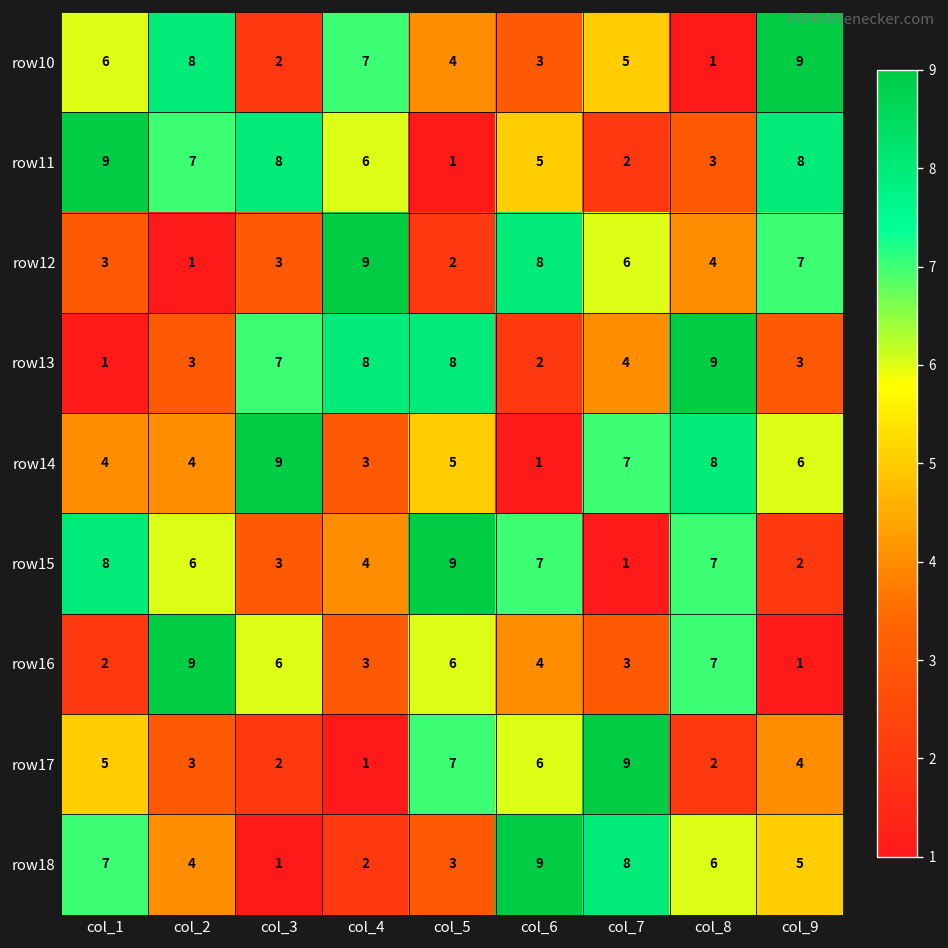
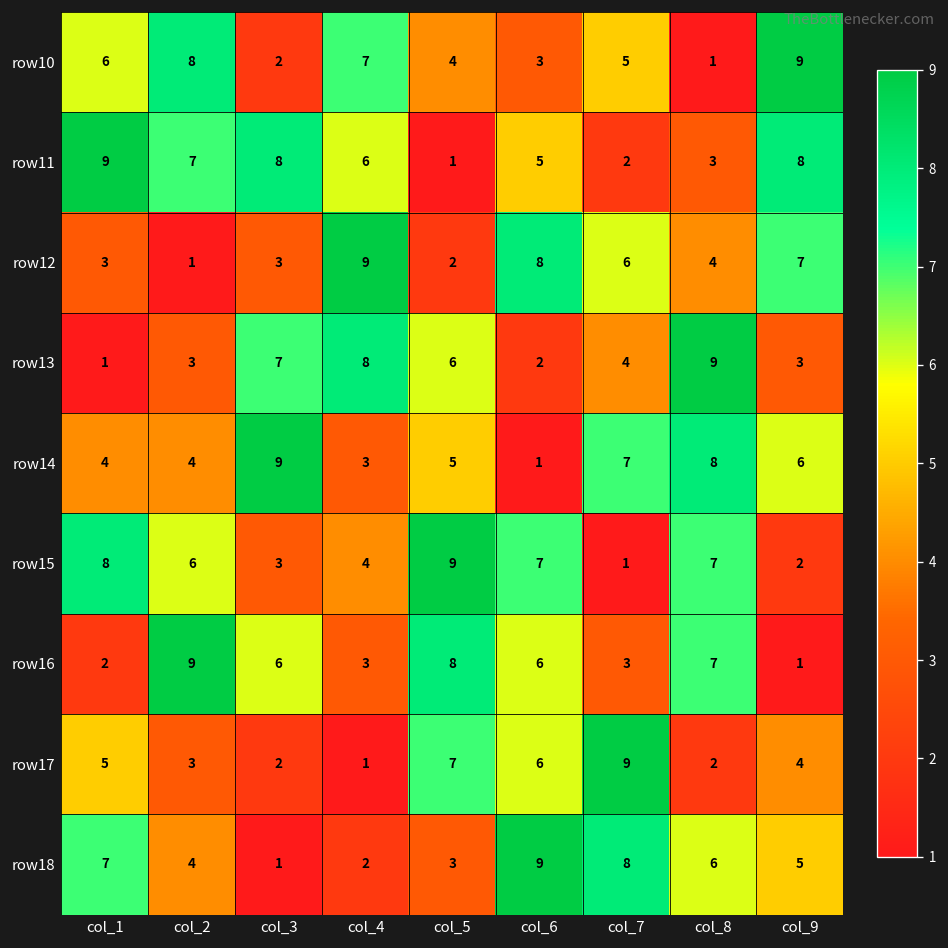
  {
    "row10": {
      "col_1": 6,
      "col_2": 8,
      "col_3": 2,
      "col_4": 7,
      "col_5": 4,
      "col_6": 3,
      "col_7": 5,
      "col_8": 1,
      "col_9": 9
    },
    "row11": {
      "col_1": 9,
      "col_2": 7,
      "col_3": 8,
      "col_4": 6,
      "col_5": 1,
      "col_6": 5,
      "col_7": 2,
      "col_8": 3,
      "col_9": 8
    },
    "row12": {
      "col_1": 3,
      "col_2": 1,
      "col_3": 3,
      "col_4": 9,
      "col_5": 2,
      "col_6": 8,
      "col_7": 6,
      "col_8": 4,
      "col_9": 7
    },
    "row13": {
      "col_1": 1,
      "col_2": 3,
      "col_3": 7,
      "col_4": 8,
-     "col_5": 8,
+     "col_5": 6,
      "col_6": 2,
      "col_7": 4,
      "col_8": 9,
      "col_9": 3
    },
    "row14": {
      "col_1": 4,
      "col_2": 4,
      "col_3": 9,
      "col_4": 3,
      "col_5": 5,
      "col_6": 1,
      "col_7": 7,
      "col_8": 8,
      "col_9": 6
    },
    "row15": {
      "col_1": 8,
      "col_2": 6,
      "col_3": 3,
      "col_4": 4,
      "col_5": 9,
      "col_6": 7,
      "col_7": 1,
      "col_8": 7,
      "col_9": 2
    },
    "row16": {
      "col_1": 2,
      "col_2": 9,
      "col_3": 6,
      "col_4": 3,
-     "col_5": 6,
-     "col_6": 4,
+     "col_5": 8,
+     "col_6": 6,
      "col_7": 3,
      "col_8": 7,
      "col_9": 1
    },
    "row17": {
      "col_1": 5,
      "col_2": 3,
      "col_3": 2,
      "col_4": 1,
      "col_5": 7,
      "col_6": 6,
      "col_7": 9,
      "col_8": 2,
      "col_9": 4
    },
    "row18": {
      "col_1": 7,
      "col_2": 4,
      "col_3": 1,
      "col_4": 2,
      "col_5": 3,
      "col_6": 9,
      "col_7": 8,
      "col_8": 6,
      "col_9": 5
    }
  }
